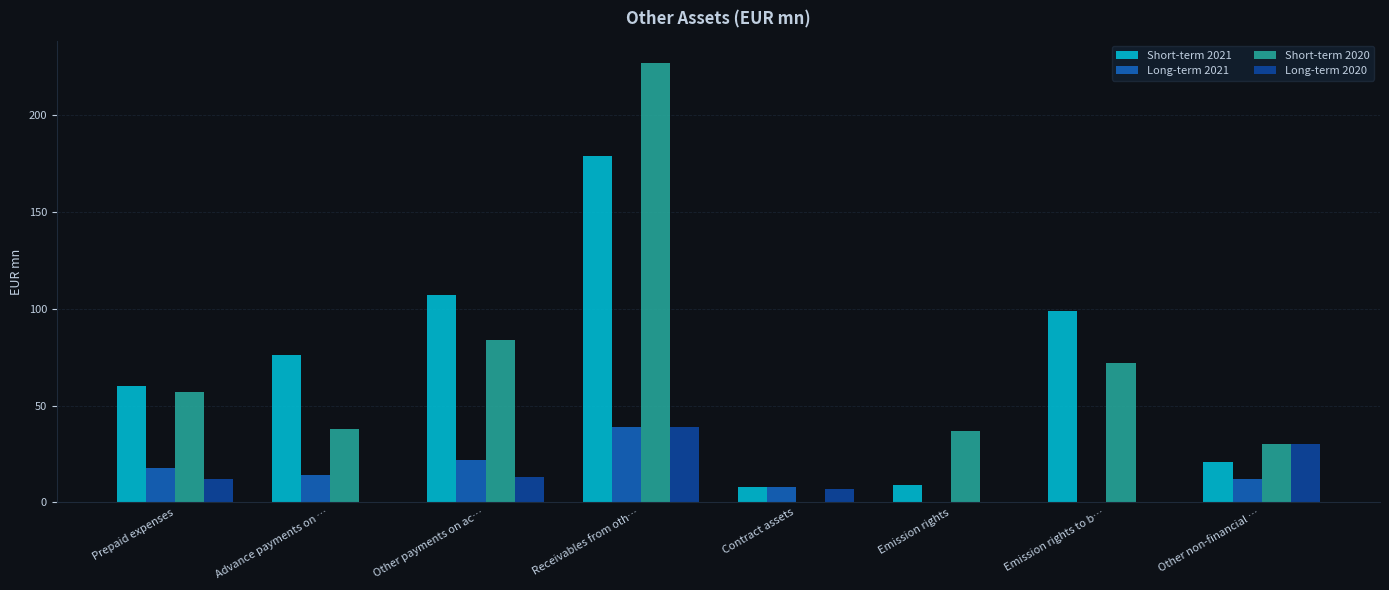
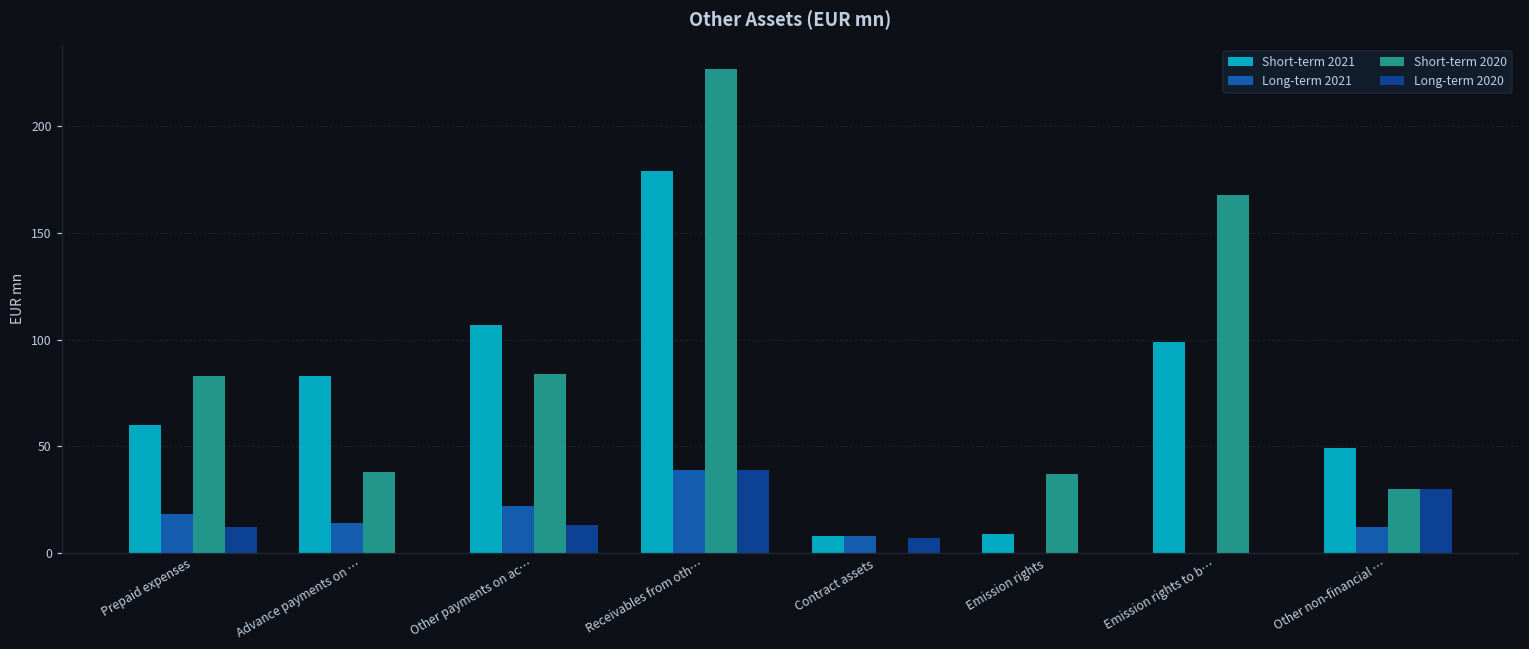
  {
    "Short-term 2021": {
      "Prepaid expenses": 60,
-     "Advance payments on …": 76,
+     "Advance payments on …": 83,
      "Other payments on ac…": 107,
      "Receivables from oth…": 179,
      "Contract assets": 8,
      "Emission rights": 9,
      "Emission rights to b…": 99,
-     "Other non-financial …": 21
+     "Other non-financial …": 49
    },
    "Short-term 2020": {
-     "Prepaid expenses": 57,
+     "Prepaid expenses": 83,
      "Advance payments on …": 38,
      "Other payments on ac…": 84,
      "Receivables from oth…": 227,
      "Contract assets": 0,
      "Emission rights": 37,
-     "Emission rights to b…": 72,
+     "Emission rights to b…": 168,
      "Other non-financial …": 30
    }
  }
